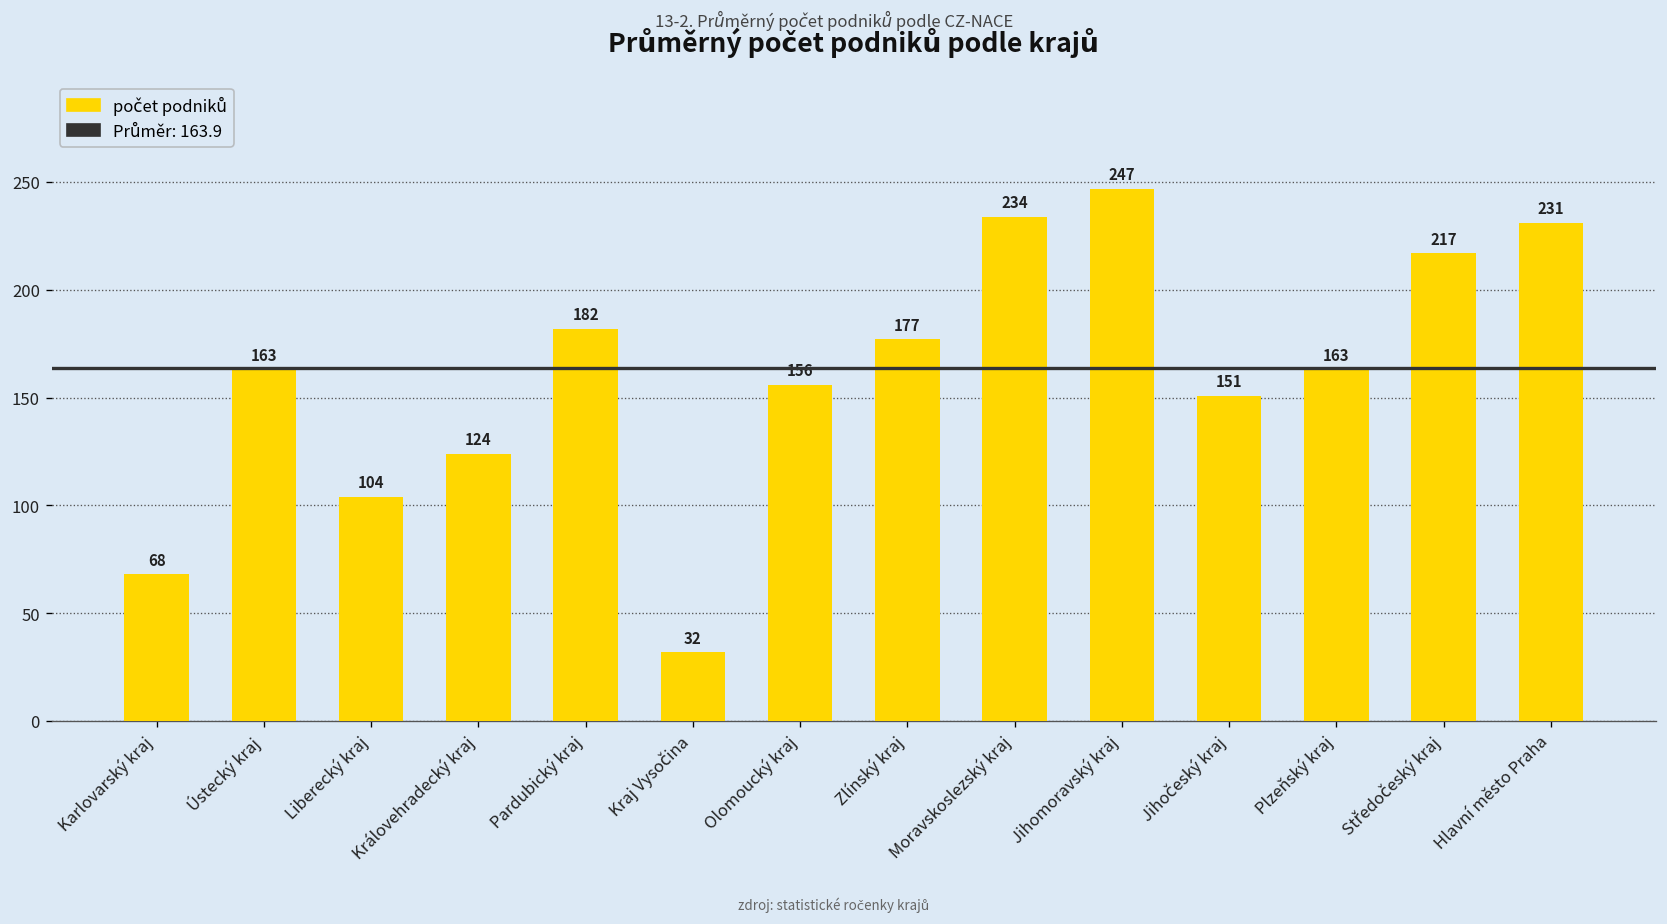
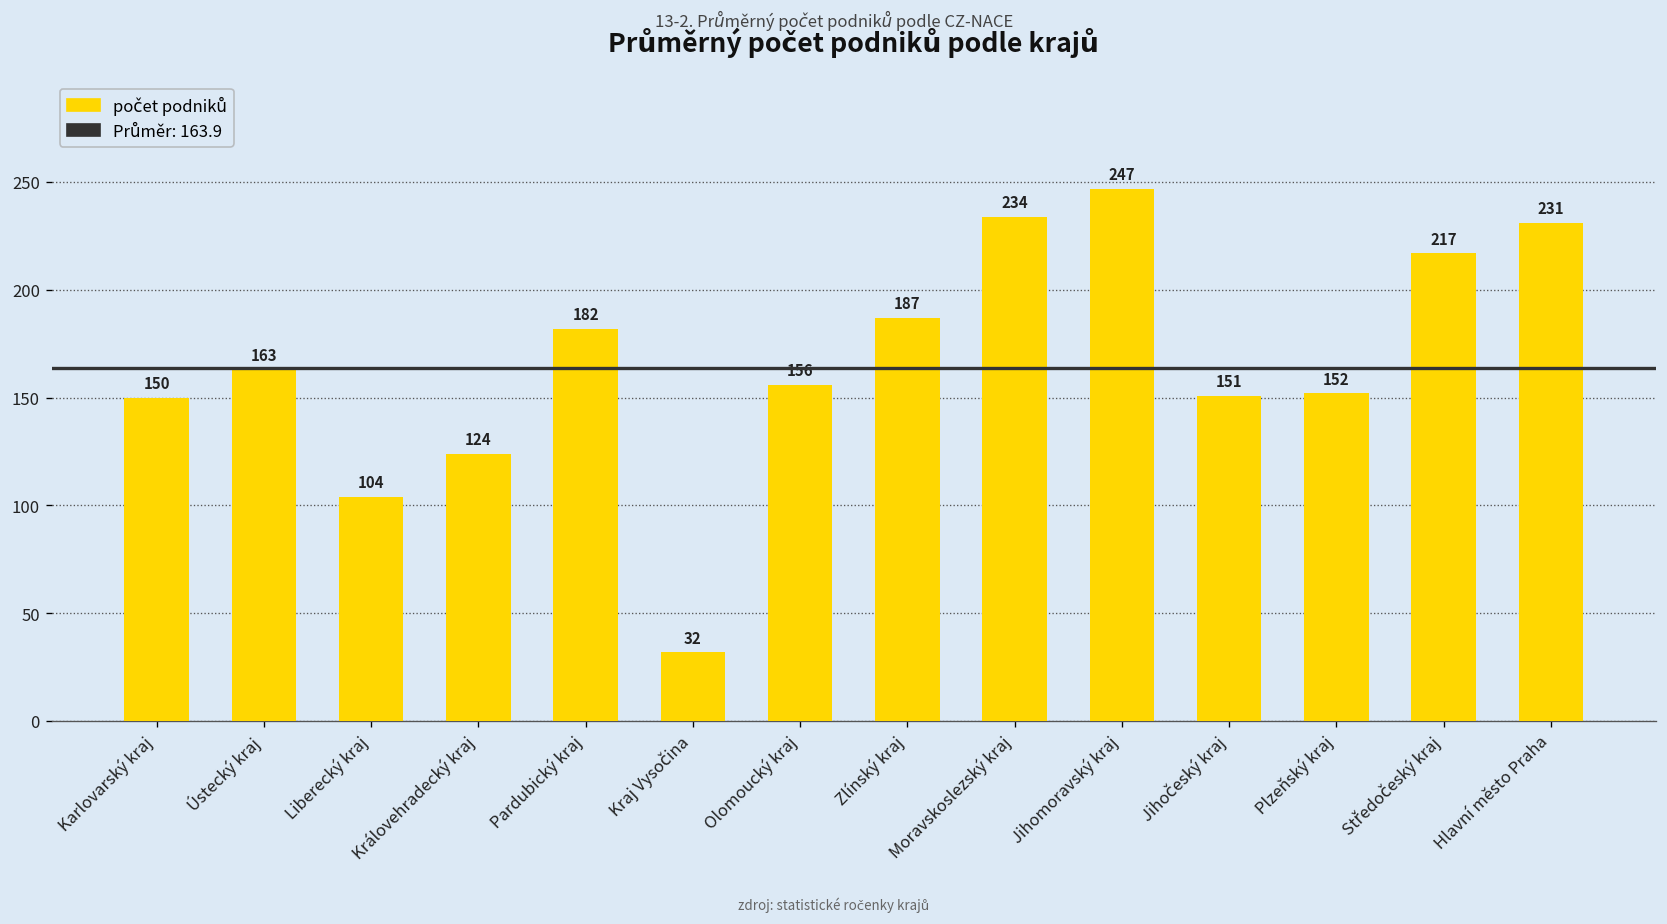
  {
-   "Karlovarský kraj": 68,
+   "Karlovarský kraj": 150,
    "Ústecký kraj": 163,
    "Liberecký kraj": 104,
    "Královehradecký kraj": 124,
    "Pardubický kraj": 182,
    "Kraj Vysočina": 32,
    "Olomoucký kraj": 156,
-   "Zlínský kraj": 177,
+   "Zlínský kraj": 187,
    "Moravskoslezský kraj": 234,
    "Jihomoravský kraj": 247,
    "Jihočeský kraj": 151,
-   "Plzeňský kraj": 163,
+   "Plzeňský kraj": 152,
    "Středočeský kraj": 217,
    "Hlavní město Praha": 231
  }
